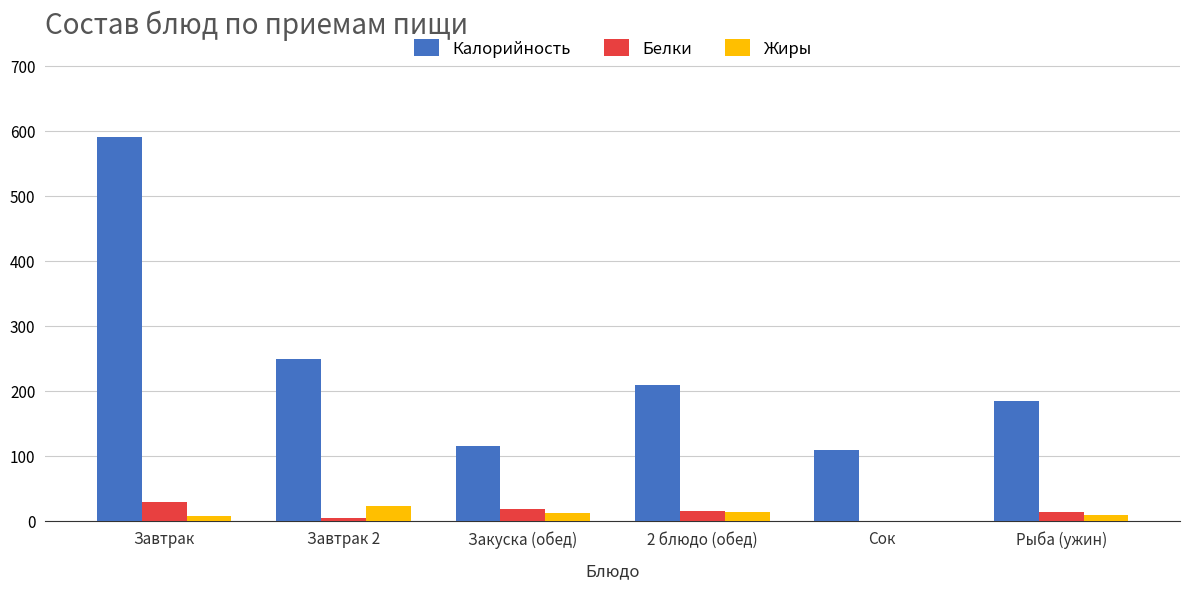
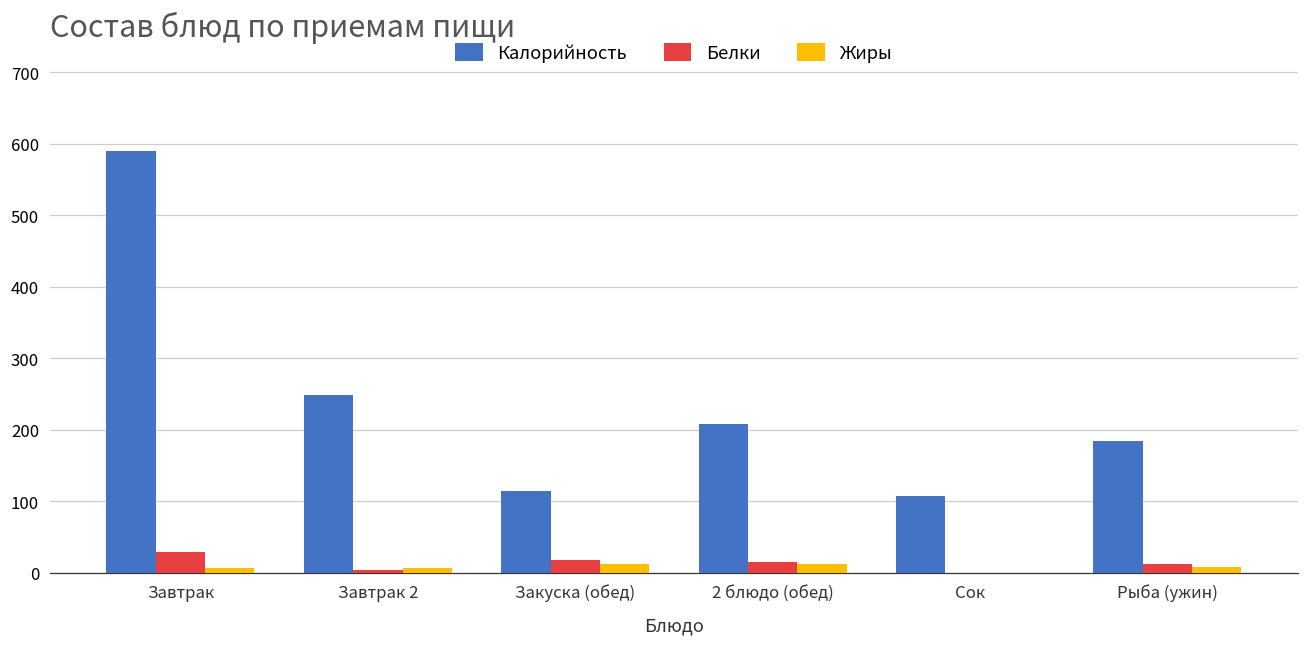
  {
    "Калорийность": {
      "Завтрак": 590,
      "Завтрак 2": 250,
      "Закуска (обед)": 120,
      "2 блюдо (обед)": 210,
      "Сок": 110,
      "Рыба (ужин)": 180
    },
    "Белки": {
      "Завтрак": 30,
      "Завтрак 2": 0,
      "Закуска (обед)": 20,
      "2 блюдо (обед)": 20,
      "Сок": 0,
      "Рыба (ужин)": 10
    },
    "Жиры": {
      "Завтрак": 10,
-     "Завтрак 2": 20,
+     "Завтрак 2": 10,
      "Закуска (обед)": 10,
      "2 блюдо (обед)": 10,
      "Сок": 0,
      "Рыба (ужин)": 10
    }
  }
